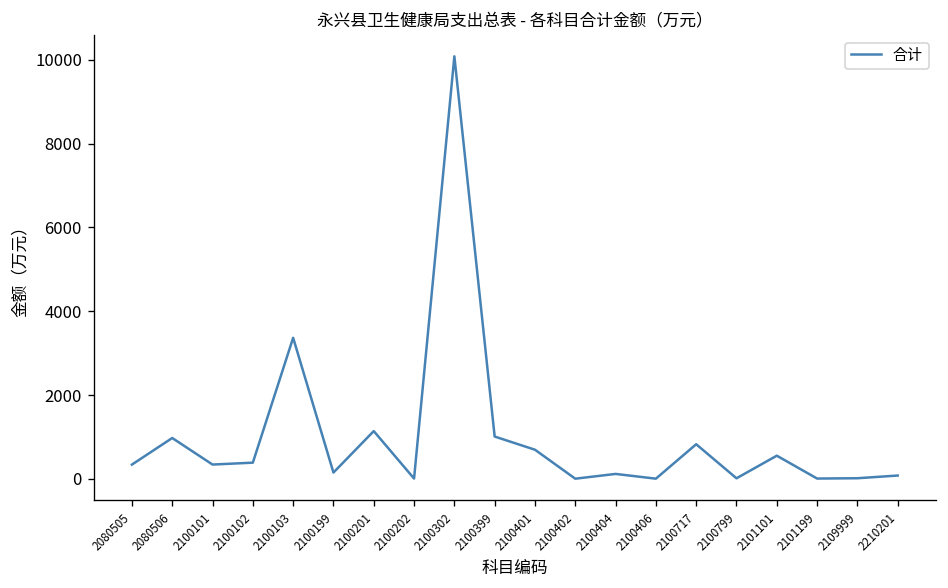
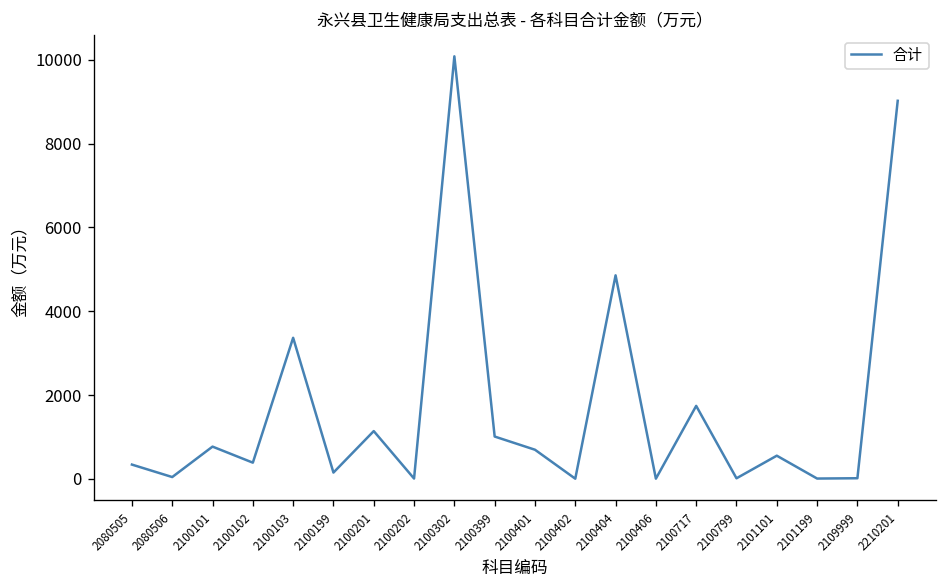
  {
    "2080505": 300,
-   "2080506": 1000,
-   "2100101": 300,
+   "2080506": 0,
+   "2100101": 800,
    "2100102": 400,
    "2100103": 3400,
    "2100199": 100,
    "2100201": 1100,
    "2100202": 0,
    "2100302": 10100,
    "2100399": 1000,
    "2100401": 700,
    "2100402": 0,
-   "2100404": 100,
+   "2100404": 4900,
    "2100406": 0,
-   "2100717": 800,
+   "2100717": 1700,
    "2100799": 0,
    "2101101": 600,
    "2101199": 0,
    "2109999": 0,
-   "2210201": 100
+   "2210201": 9000
  }
